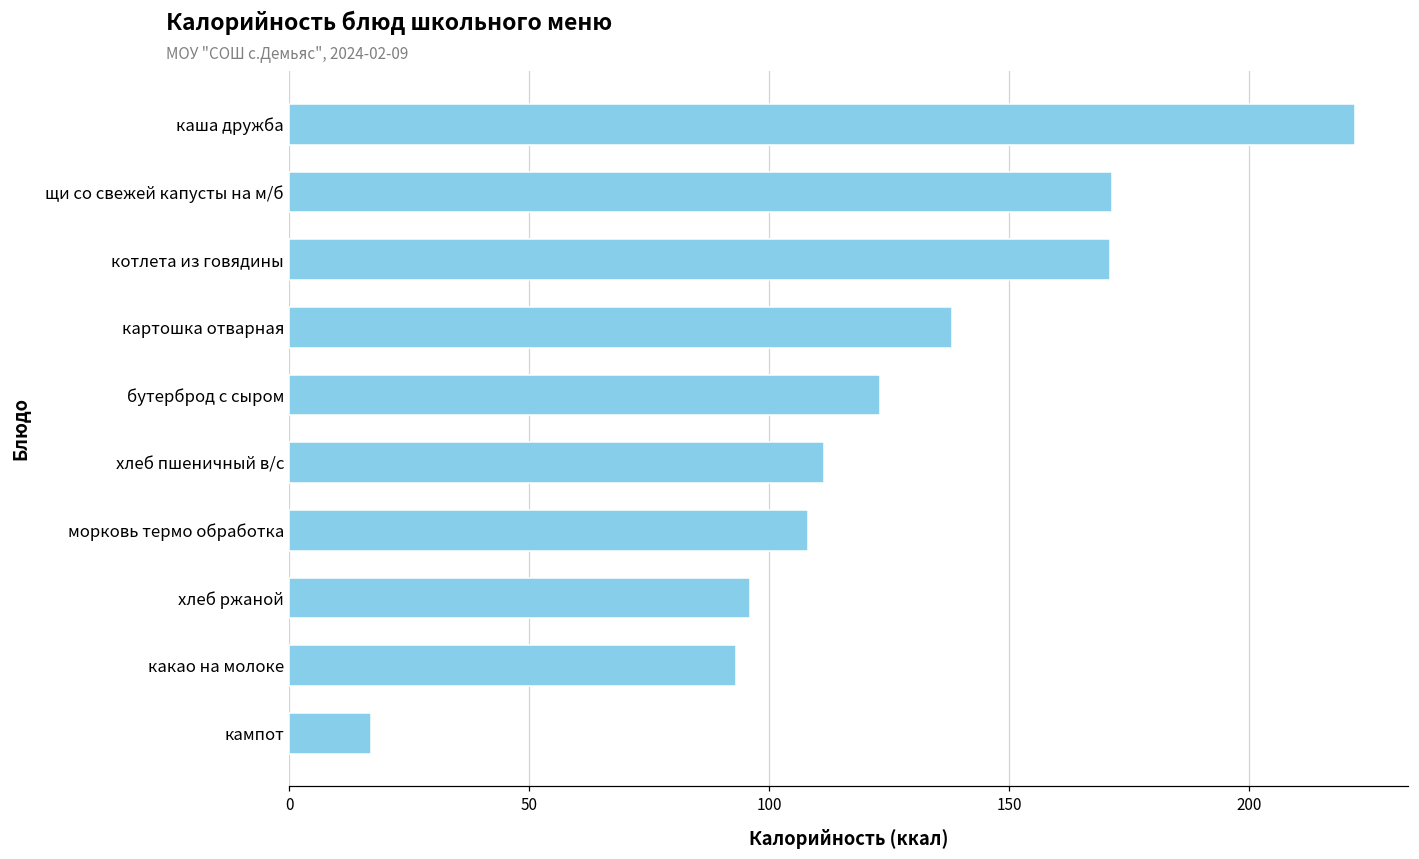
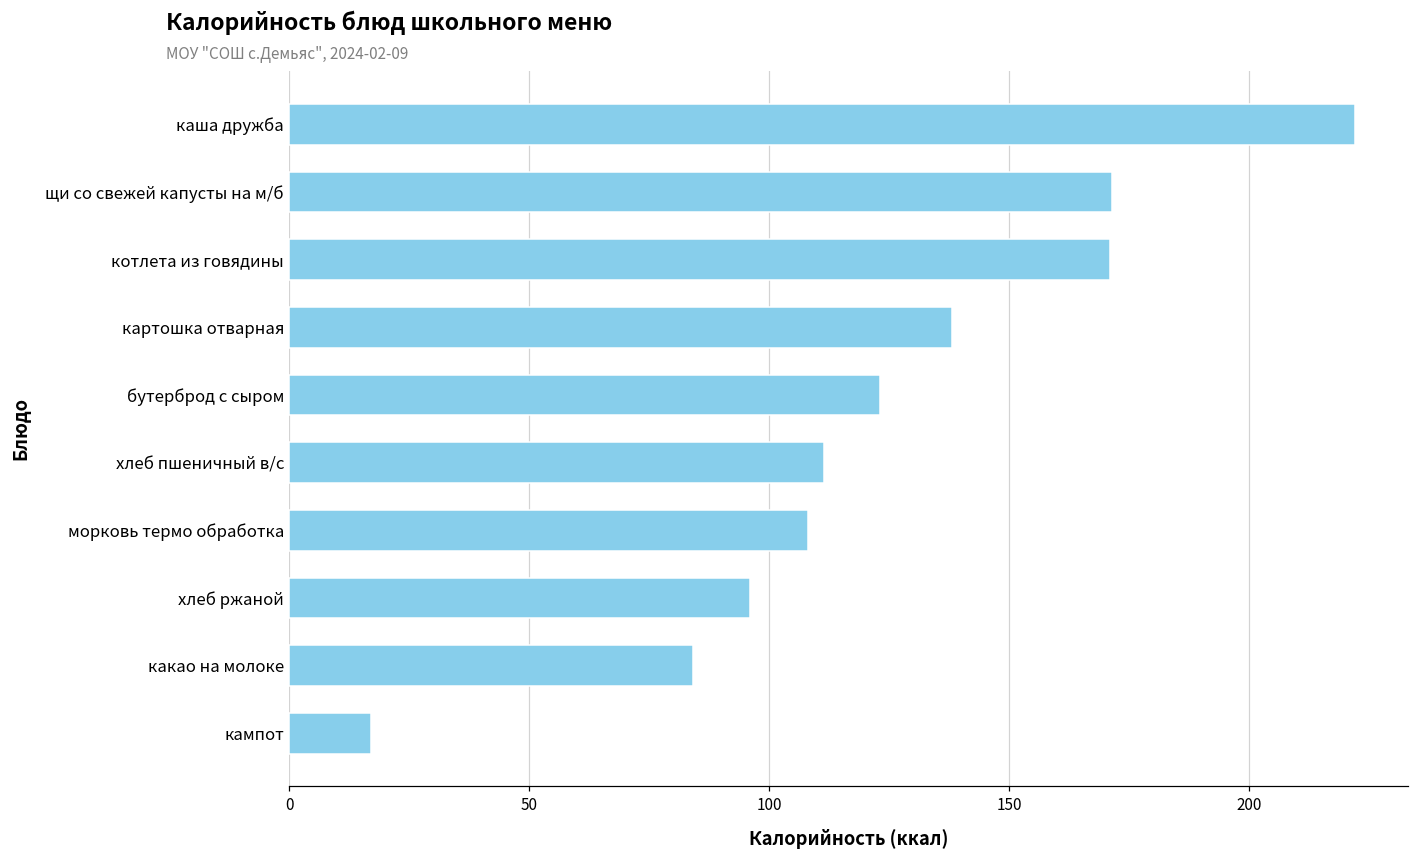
  {
    "каша дружба": 222,
    "щи со свежей капусты на м/б": 172,
    "котлета из говядины": 171,
    "картошка отварная": 138,
    "бутерброд с сыром": 123,
    "хлеб пшеничный в/с": 112,
    "морковь термо обработка": 108,
    "хлеб ржаной": 96,
-   "какао на молоке": 93,
+   "какао на молоке": 84,
    "кампот": 17
  }
